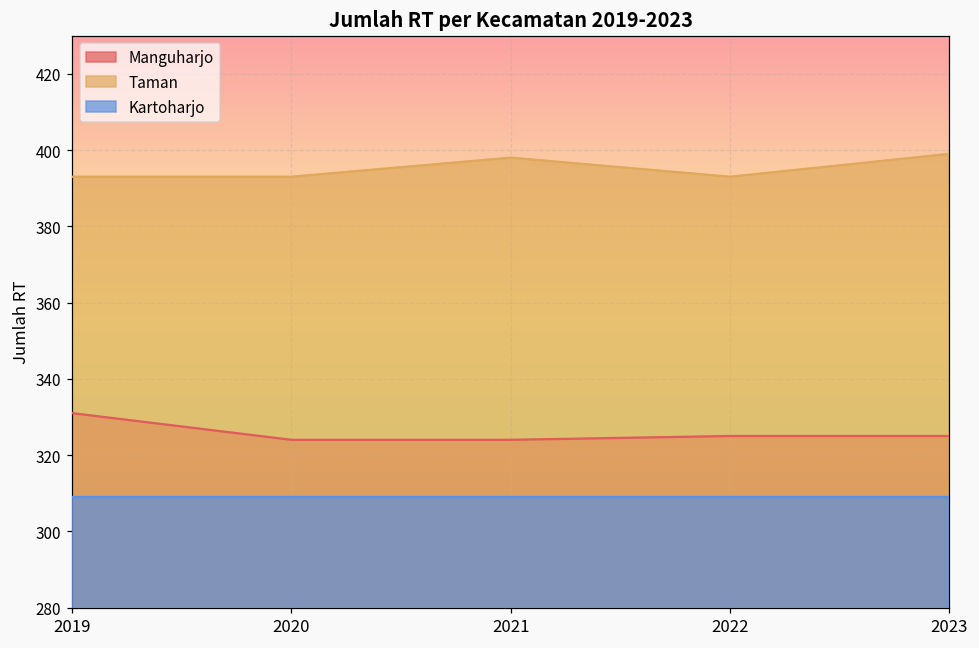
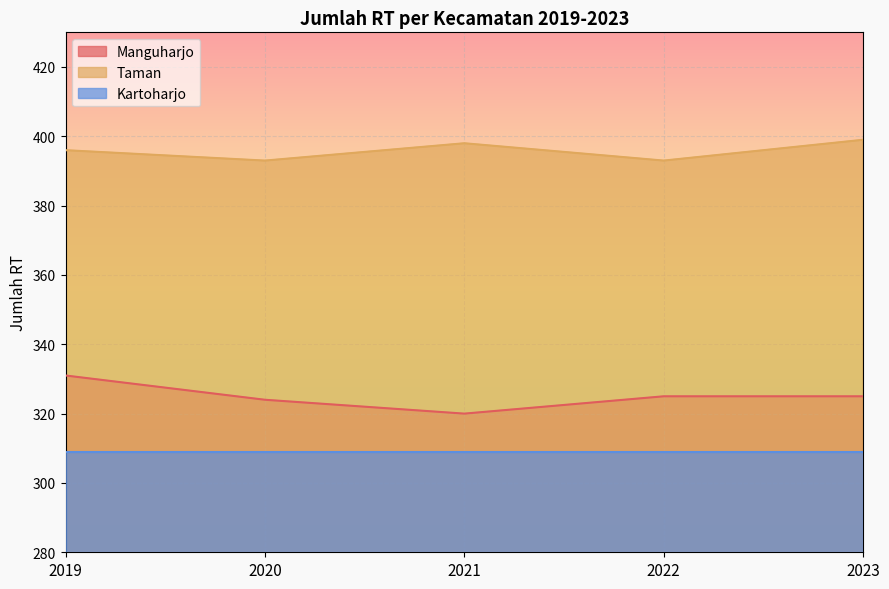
  {
    "Manguharjo": {
      "2019": 331,
      "2020": 324,
-     "2021": 324,
+     "2021": 320,
      "2022": 325,
      "2023": 325
    },
    "Taman": {
-     "2019": 393,
+     "2019": 396,
      "2020": 393,
      "2021": 398,
      "2022": 393,
      "2023": 399
    },
    "Kartoharjo": {
      "2019": 309,
      "2020": 309,
      "2021": 309,
      "2022": 309,
      "2023": 309
    }
  }
